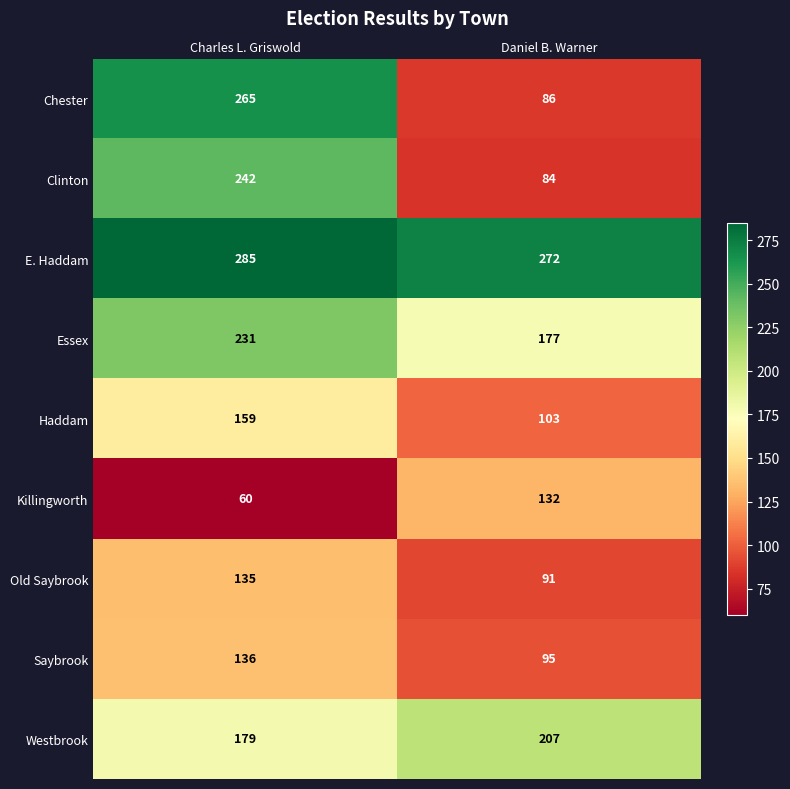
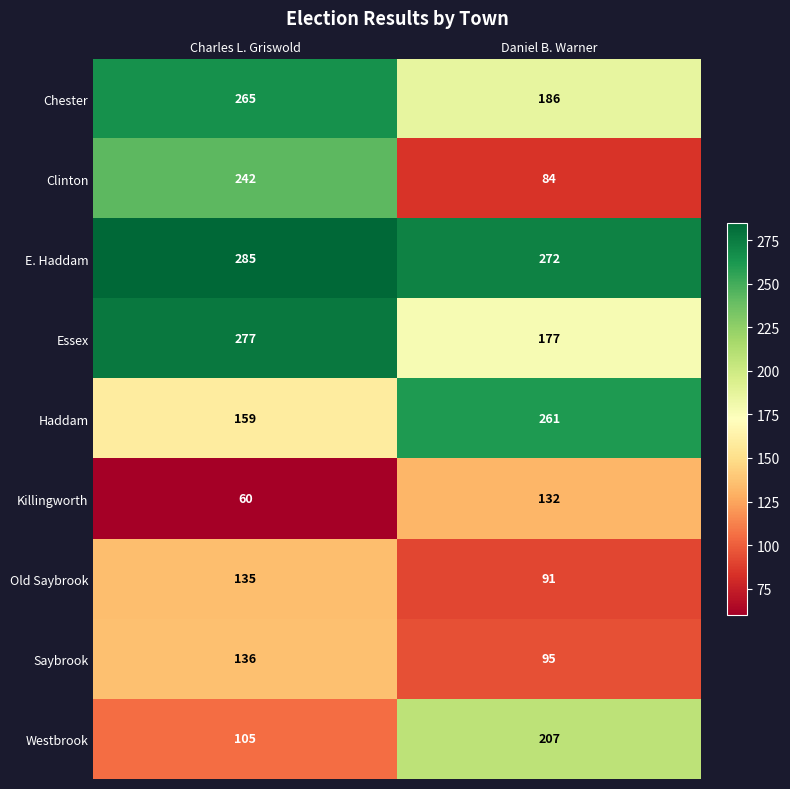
  {
    "Chester": {
      "Charles L. Griswold": 265,
-     "Daniel B. Warner": 86
+     "Daniel B. Warner": 186
    },
    "Clinton": {
      "Charles L. Griswold": 242,
      "Daniel B. Warner": 84
    },
    "E. Haddam": {
      "Charles L. Griswold": 285,
      "Daniel B. Warner": 272
    },
    "Essex": {
-     "Charles L. Griswold": 231,
+     "Charles L. Griswold": 277,
      "Daniel B. Warner": 177
    },
    "Haddam": {
      "Charles L. Griswold": 159,
-     "Daniel B. Warner": 103
+     "Daniel B. Warner": 261
    },
    "Killingworth": {
      "Charles L. Griswold": 60,
      "Daniel B. Warner": 132
    },
    "Old Saybrook": {
      "Charles L. Griswold": 135,
      "Daniel B. Warner": 91
    },
    "Saybrook": {
      "Charles L. Griswold": 136,
      "Daniel B. Warner": 95
    },
    "Westbrook": {
-     "Charles L. Griswold": 179,
+     "Charles L. Griswold": 105,
      "Daniel B. Warner": 207
    }
  }
